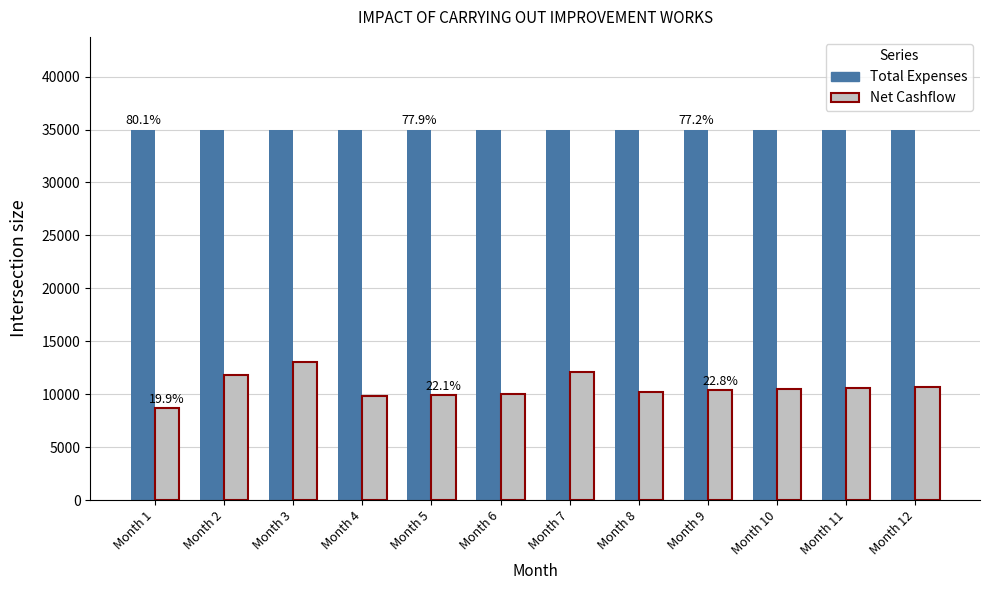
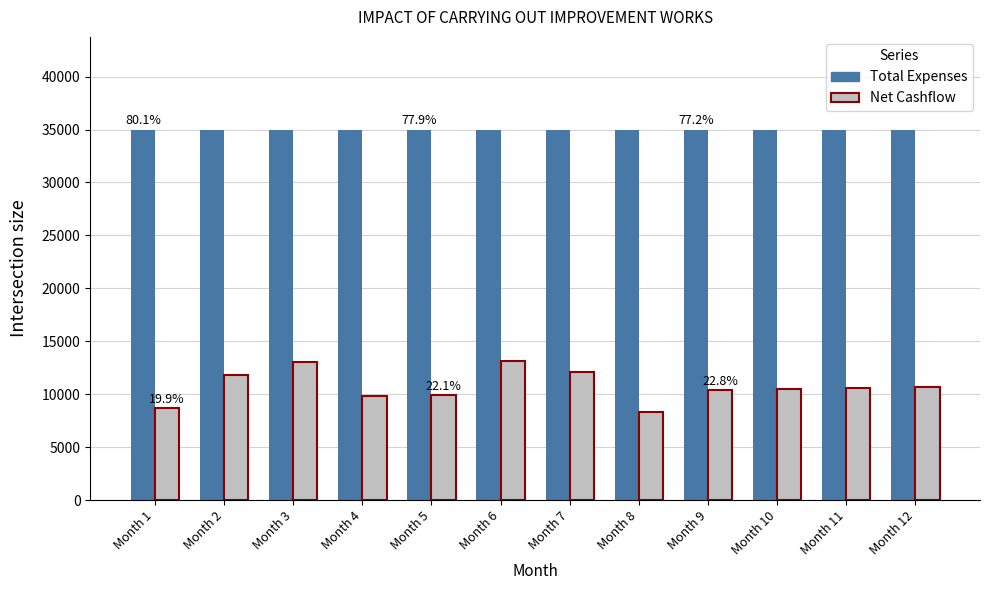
  {
    "Total Expenses": {
      "Month 2": 35000,
      "Month 3": 35000,
      "Month 4": 35000,
      "Month 6": 35000,
      "Month 7": 35000,
      "Month 8": 35000,
      "Month 10": 35000,
      "Month 11": 35000,
      "Month 12": 35000
    },
    "Net Cashflow": {
      "Month 2": 11800,
      "Month 3": 13000,
      "Month 4": 9800,
-     "Month 6": 10000,
+     "Month 6": 13100,
      "Month 7": 12100,
-     "Month 8": 10300,
+     "Month 8": 8300,
      "Month 10": 10500,
      "Month 11": 10600,
      "Month 12": 10700
    }
  }
